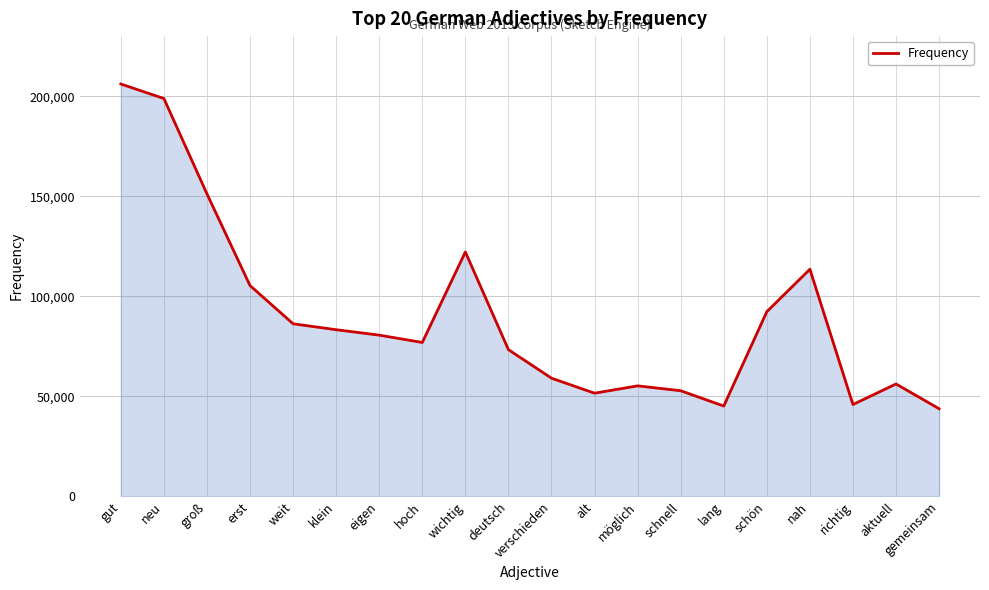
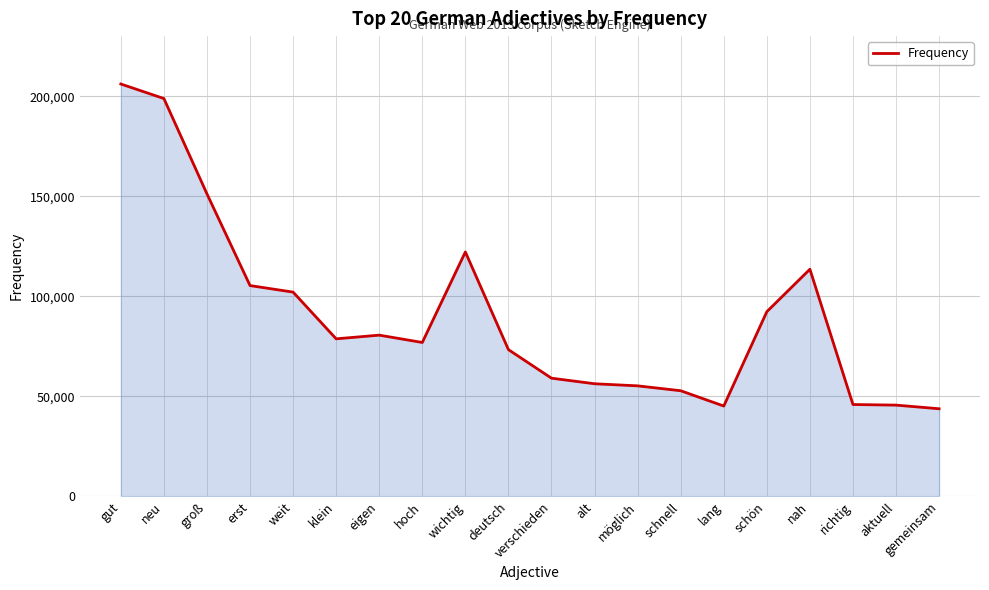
  {
    "gut": "206,000",
    "neu": "199,000",
    "groß": "151,000",
    "erst": "105,000",
-   "weit": "86,000",
-   "klein": "83,000",
+   "weit": "102,000",
+   "klein": "79,000",
    "eigen": "81,000",
    "hoch": "77,000",
    "wichtig": "122,000",
    "deutsch": "73,000",
    "verschieden": "59,000",
-   "alt": "52,000",
+   "alt": "56,000",
    "möglich": "55,000",
    "schnell": "53,000",
    "lang": "45,000",
    "schön": "92,000",
    "nah": "114,000",
    "richtig": "46,000",
-   "aktuell": "56,000",
+   "aktuell": "46,000",
    "gemeinsam": "44,000"
  }
